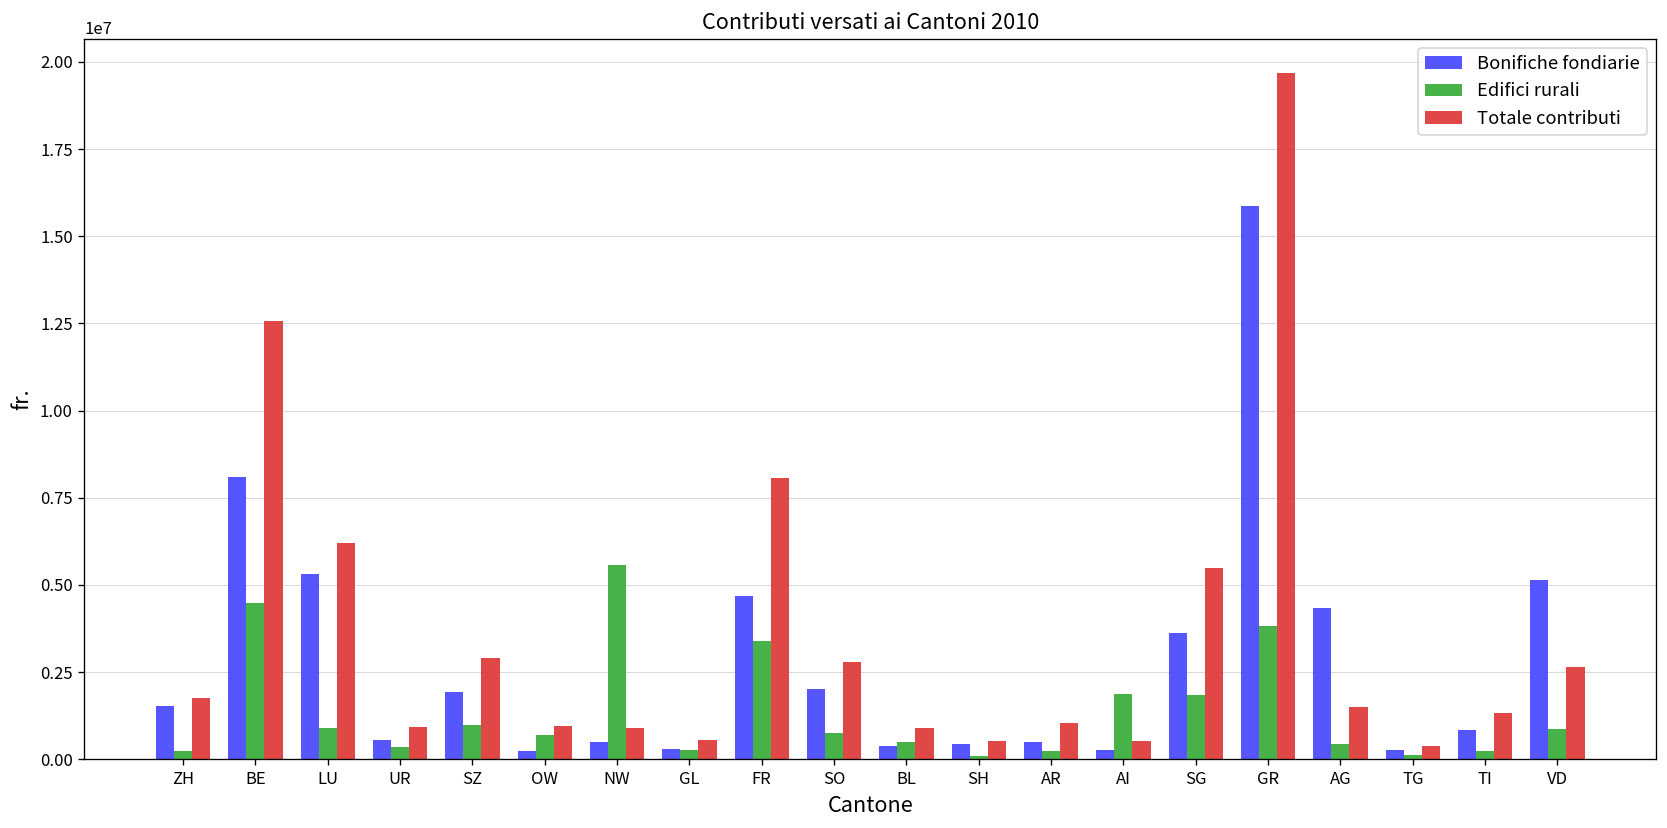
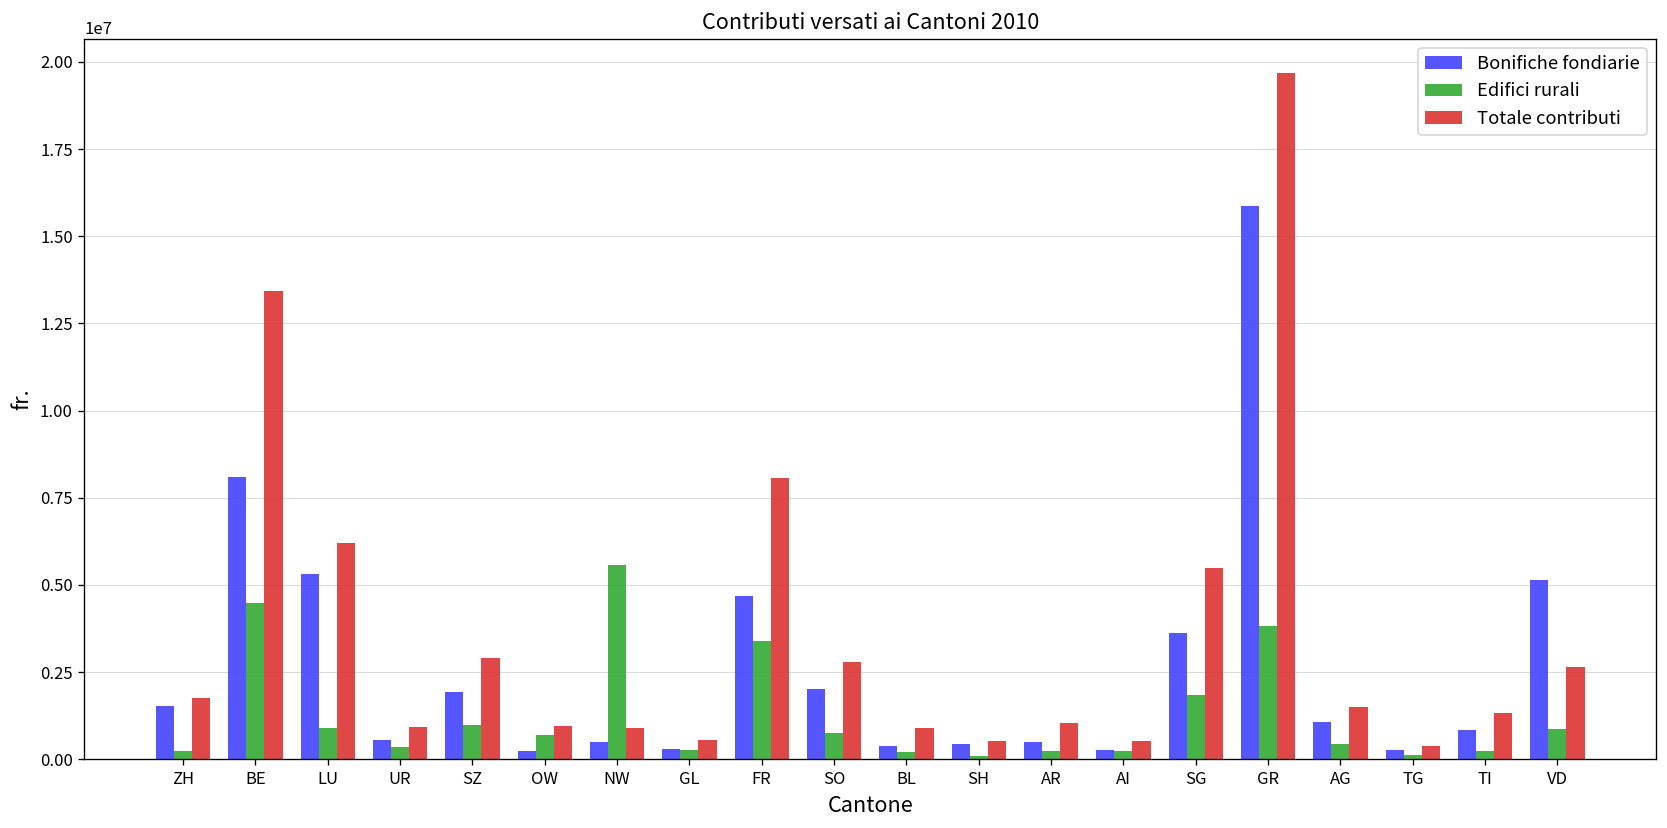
  {
    "Bonifiche fondiarie": {
      "ZH": 1500000,
      "BE": 8100000,
      "LU": 5300000,
      "UR": 600000,
      "SZ": 1900000,
      "OW": 200000,
      "NW": 500000,
      "GL": 300000,
      "FR": 4700000,
      "SO": 2000000,
      "BL": 400000,
      "SH": 400000,
      "AR": 500000,
      "AI": 300000,
      "SG": 3600000,
      "GR": 15900000,
-     "AG": 4300000,
+     "AG": 1100000,
      "TG": 300000,
      "TI": 800000,
      "VD": 5100000
    },
    "Edifici rurali": {
      "ZH": 200000,
      "BE": 4500000,
      "LU": 900000,
      "UR": 400000,
      "SZ": 1000000,
      "OW": 700000,
      "NW": 5600000,
      "GL": 300000,
      "FR": 3400000,
      "SO": 800000,
-     "BL": 500000,
+     "BL": 200000,
      "SH": 100000,
      "AR": 200000,
-     "AI": 1900000,
+     "AI": 200000,
      "SG": 1900000,
      "GR": 3800000,
      "AG": 400000,
      "TG": 100000,
      "TI": 200000,
      "VD": 900000
    },
    "Totale contributi": {
      "ZH": 1800000,
-     "BE": 12600000,
+     "BE": 13400000,
      "LU": 6200000,
      "UR": 900000,
      "SZ": 2900000,
      "OW": 900000,
      "NW": 900000,
      "GL": 600000,
      "FR": 8100000,
      "SO": 2800000,
      "BL": 900000,
      "SH": 500000,
      "AR": 1000000,
      "AI": 500000,
      "SG": 5500000,
      "GR": 19700000,
      "AG": 1500000,
      "TG": 400000,
      "TI": 1300000,
      "VD": 2700000
    }
  }
